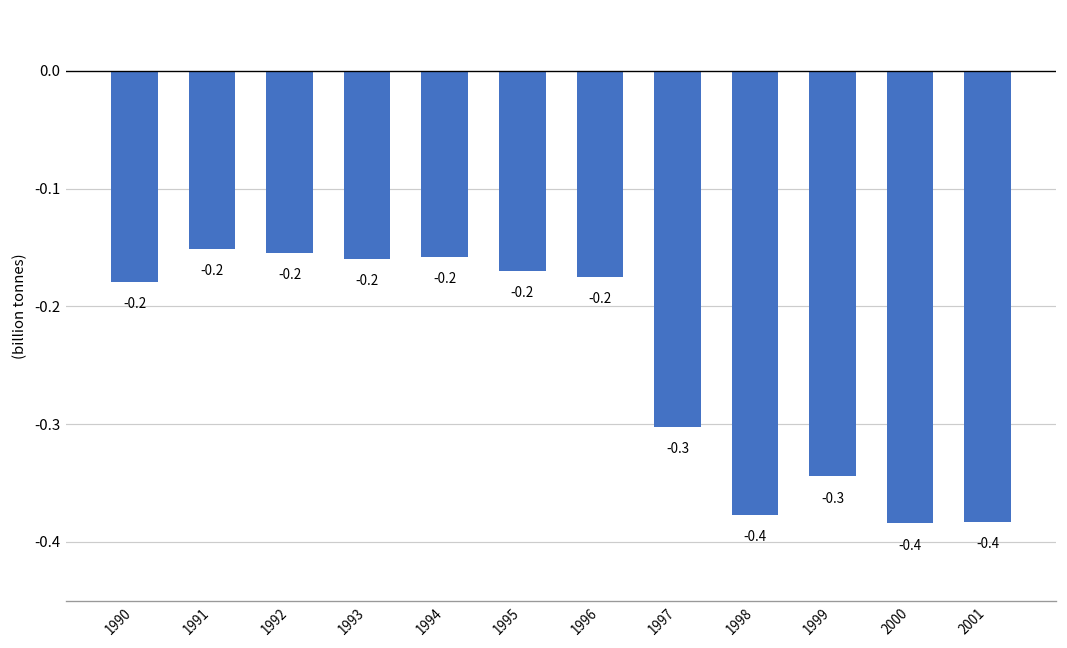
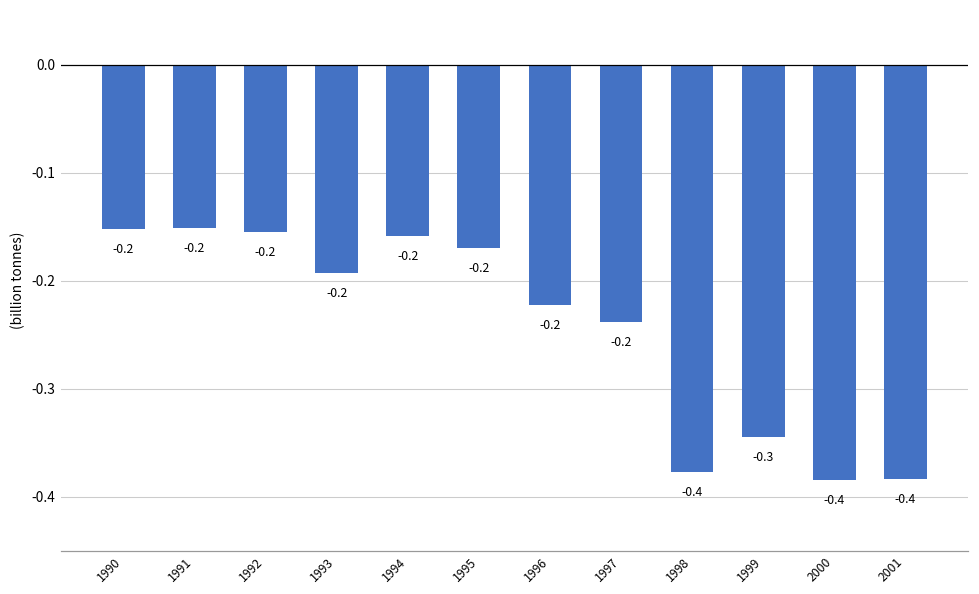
  {
-   "1990": -0.18,
+   "1990": -0.15,
    "1991": -0.2,
    "1992": -0.2,
-   "1993": -0.16,
+   "1993": -0.19,
    "1994": -0.2,
    "1995": -0.2,
-   "1996": -0.18,
-   "1997": -0.3,
+   "1996": -0.22,
+   "1997": -0.2,
    "1998": -0.4,
    "1999": -0.3,
    "2000": -0.4,
    "2001": -0.4
  }
